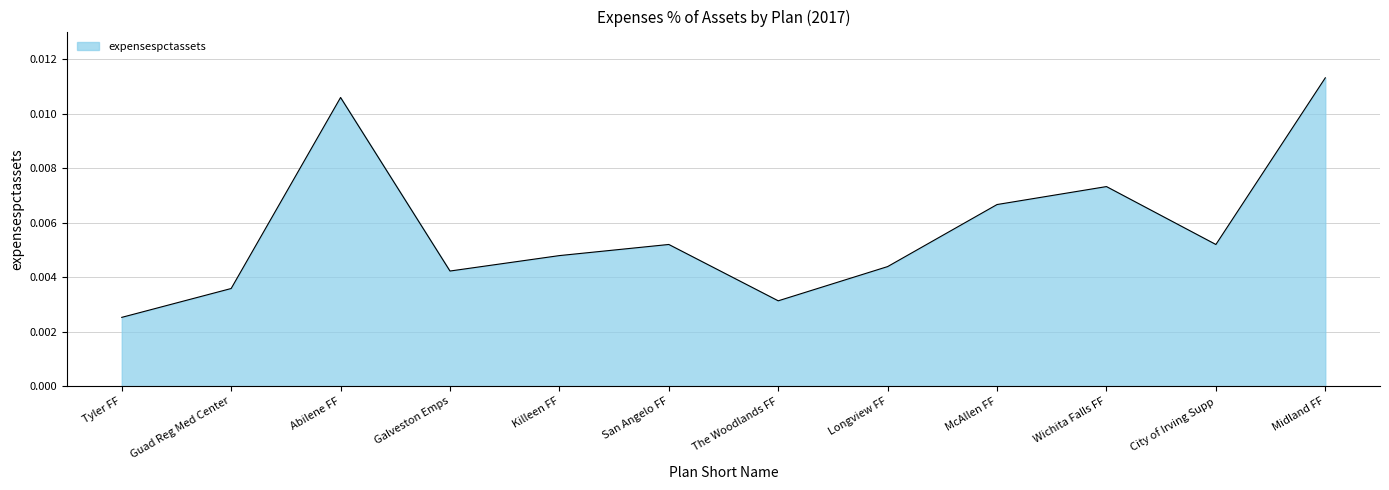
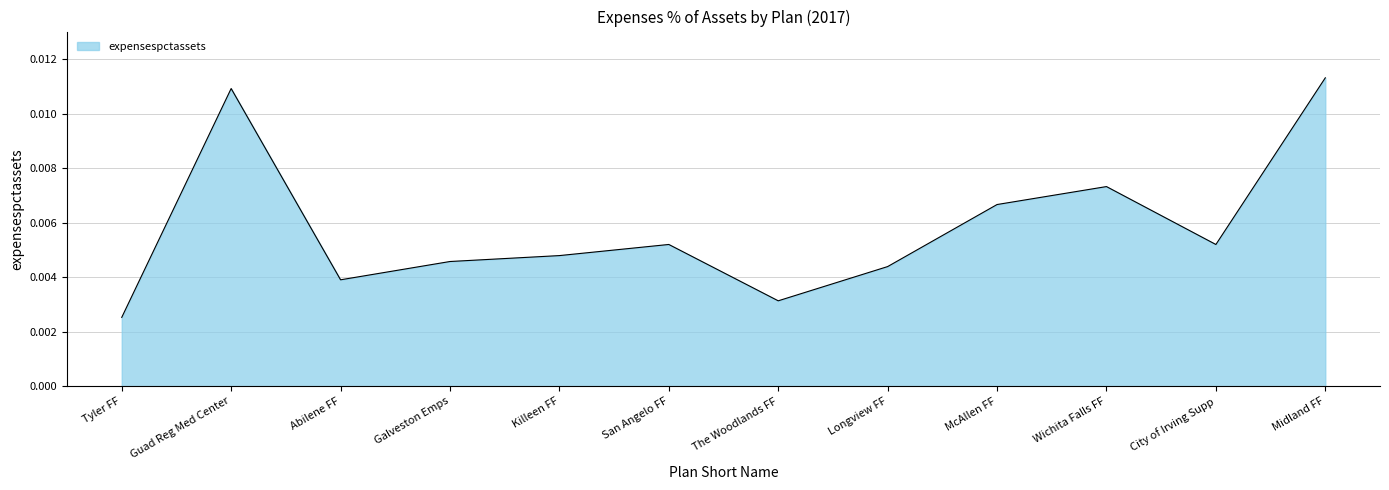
  {
    "Tyler FF": 0.0025,
-   "Guad Reg Med Center": 0.0036,
-   "Abilene FF": 0.0106,
-   "Galveston Emps": 0.0042,
+   "Guad Reg Med Center": 0.0109,
+   "Abilene FF": 0.0039,
+   "Galveston Emps": 0.0046,
    "Killeen FF": 0.0048,
    "San Angelo FF": 0.0052,
    "The Woodlands FF": 0.0031,
    "Longview FF": 0.0044,
    "McAllen FF": 0.0067,
    "Wichita Falls FF": 0.0073,
    "City of Irving Supp": 0.0052,
    "Midland FF": 0.0113
  }
